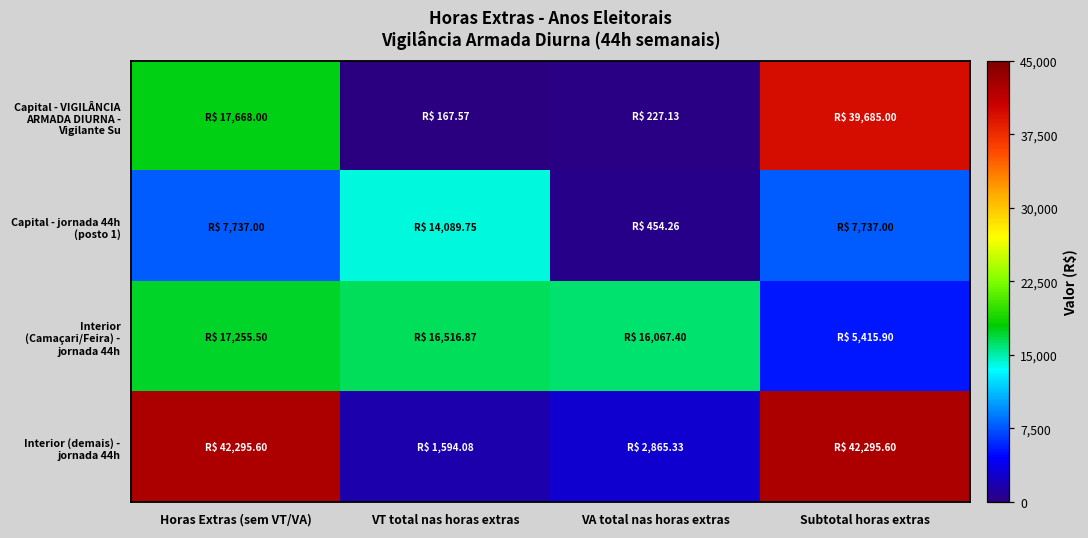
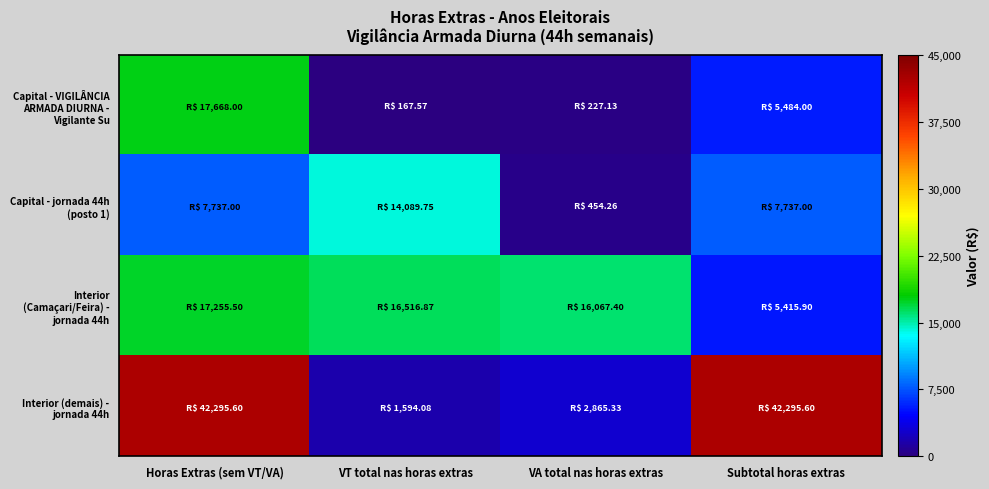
  {
    "Capital - VIGILÂNCIA ARMADA DIURNA - Vigilante Su": {
      "Horas Extras (sem VT/VA)": "17,668.00",
      "VT total nas horas extras": "167.57",
      "VA total nas horas extras": "227.13",
-     "Subtotal horas extras": "39,685.00"
+     "Subtotal horas extras": "5,484.00"
    },
    "Capital - jornada 44h (posto 1)": {
      "Horas Extras (sem VT/VA)": "7,737.00",
      "VT total nas horas extras": "14,089.75",
      "VA total nas horas extras": "454.26",
      "Subtotal horas extras": "7,737.00"
    },
    "Interior (Camaçari/Feira) - jornada 44h": {
      "Horas Extras (sem VT/VA)": "17,255.50",
      "VT total nas horas extras": "16,516.87",
      "VA total nas horas extras": "16,067.40",
      "Subtotal horas extras": "5,415.90"
    },
    "Interior (demais) - jornada 44h": {
      "Horas Extras (sem VT/VA)": "42,295.60",
      "VT total nas horas extras": "1,594.08",
      "VA total nas horas extras": "2,865.33",
      "Subtotal horas extras": "42,295.60"
    }
  }
